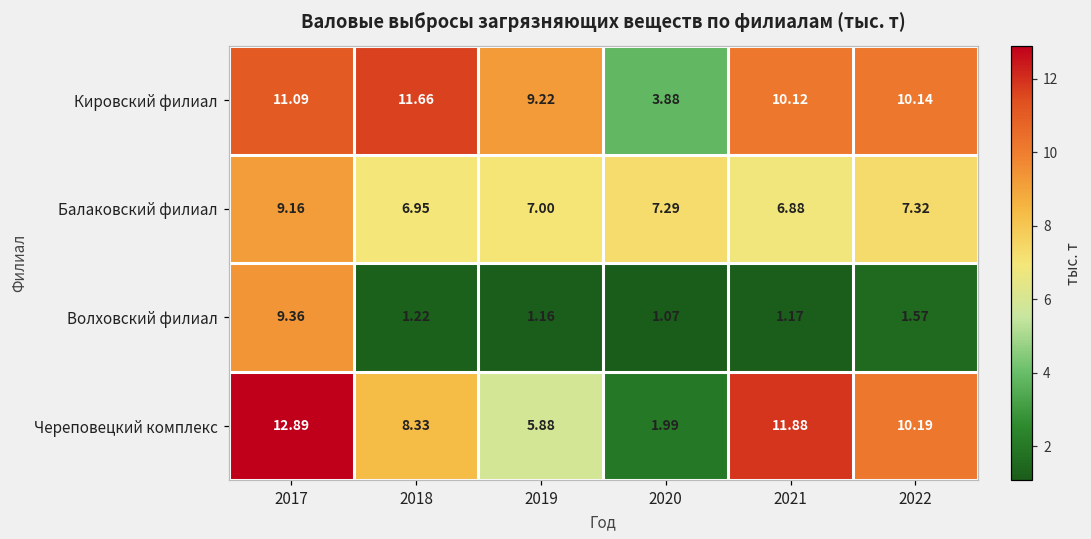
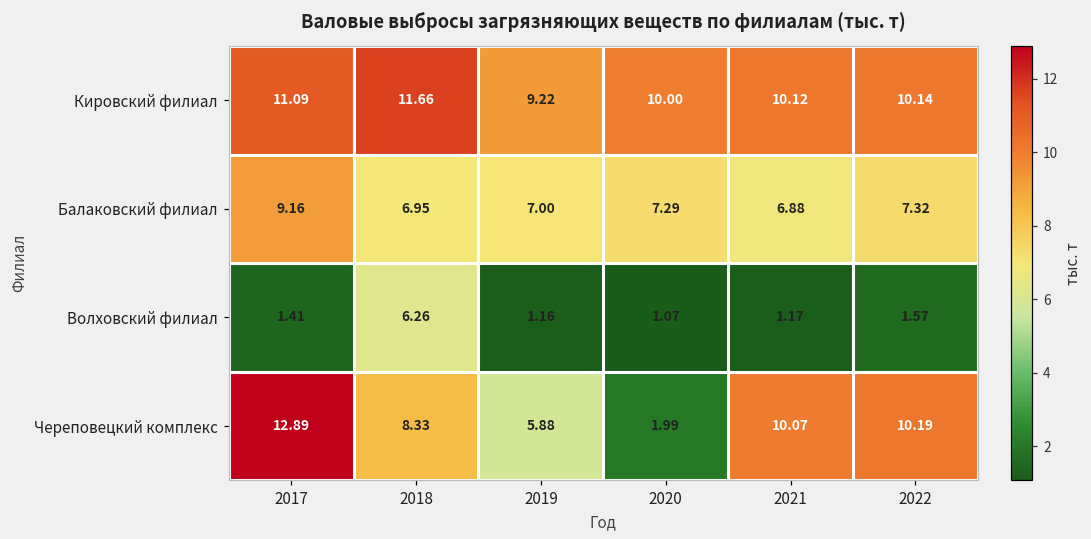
  {
    "Кировский филиал": {
      "2017": 11.09,
      "2018": 11.66,
      "2019": 9.22,
-     "2020": 3.88,
+     "2020": 10.00,
      "2021": 10.12,
      "2022": 10.14
    },
    "Балаковский филиал": {
      "2017": 9.16,
      "2018": 6.95,
      "2019": 7.00,
      "2020": 7.29,
      "2021": 6.88,
      "2022": 7.32
    },
    "Волховский филиал": {
-     "2017": 9.36,
-     "2018": 1.22,
+     "2017": 1.41,
+     "2018": 6.26,
      "2019": 1.16,
      "2020": 1.07,
      "2021": 1.17,
      "2022": 1.57
    },
    "Череповецкий комплекс": {
      "2017": 12.89,
      "2018": 8.33,
      "2019": 5.88,
      "2020": 1.99,
-     "2021": 11.88,
+     "2021": 10.07,
      "2022": 10.19
    }
  }
